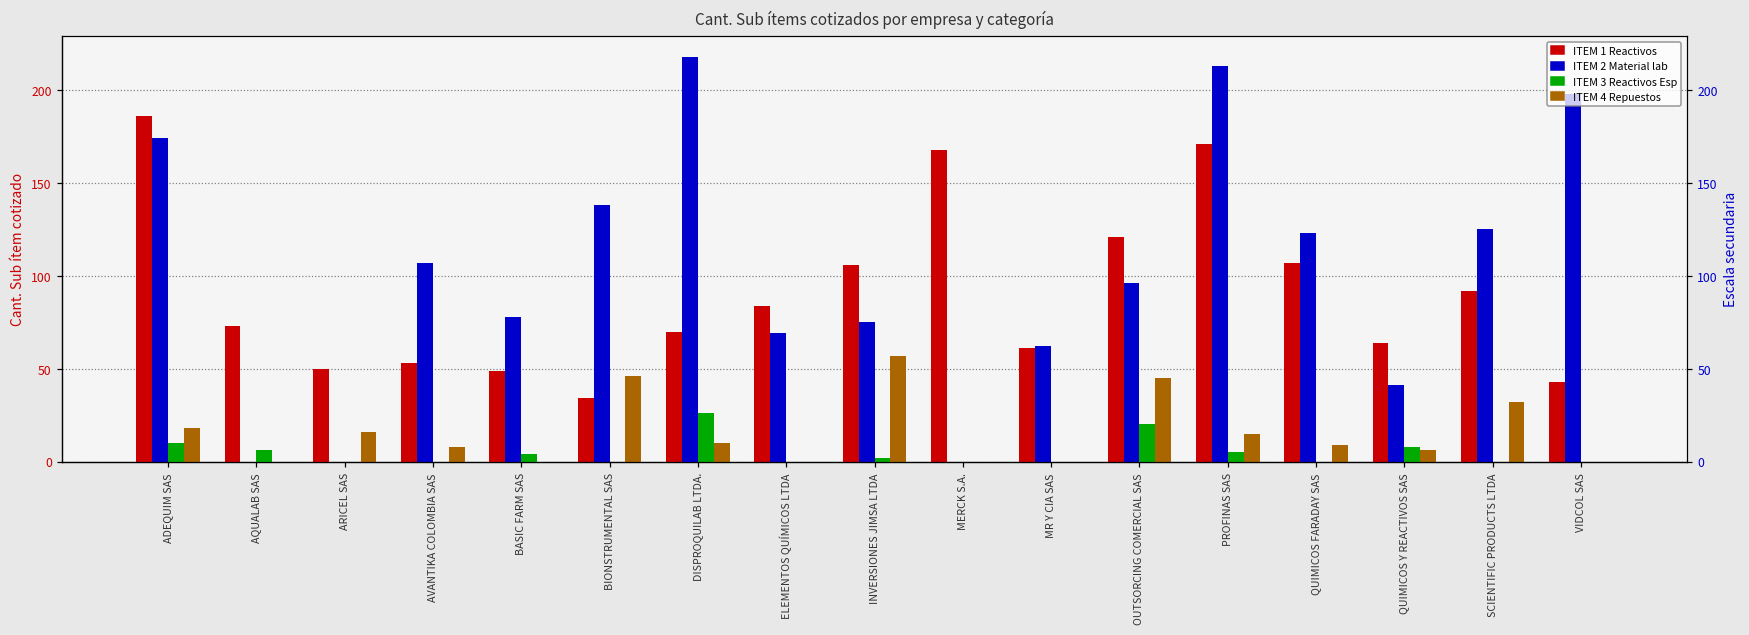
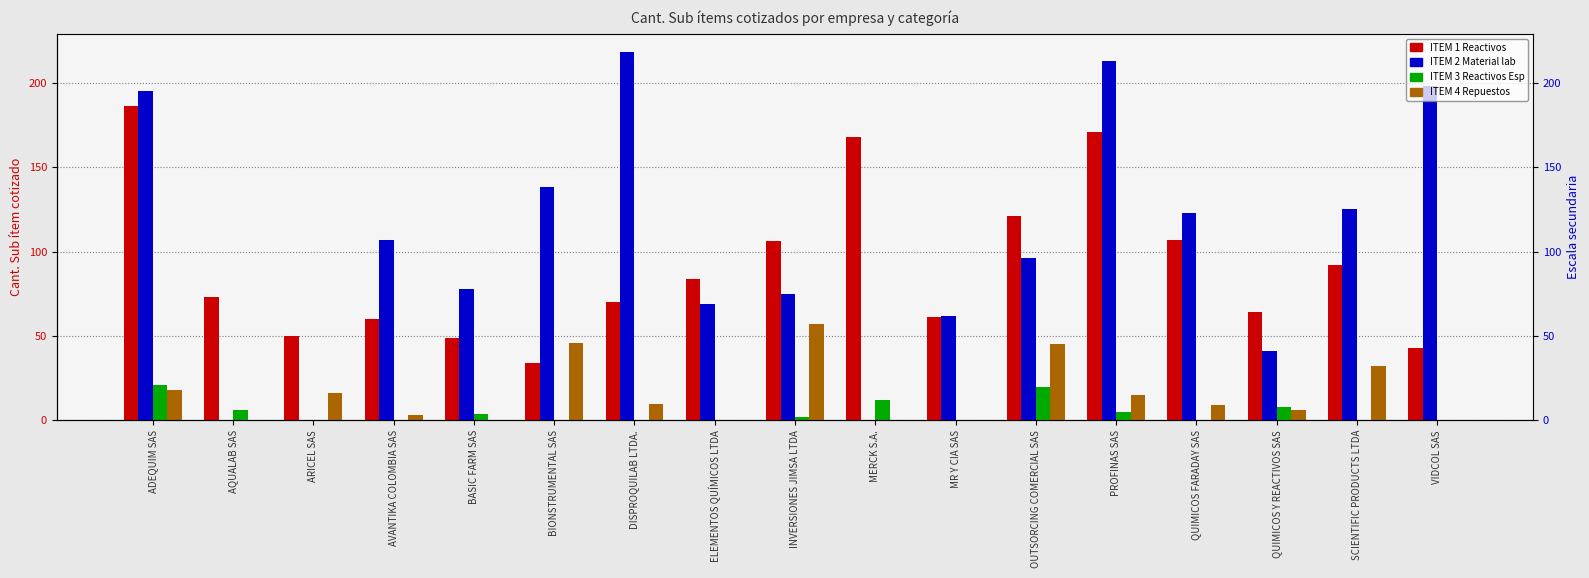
  {
    "ITEM 1 Reactivos": {
      "ADEQUIM SAS": 186,
      "AQUALAB SAS": 73,
      "ARICEL SAS": 50,
-     "AVANTIKA COLOMBIA SAS": 53,
+     "AVANTIKA COLOMBIA SAS": 60,
      "BASIC FARM SAS": 49,
      "BIONSTRUMENTAL SAS": 34,
      "DISPROQUILAB LTDA.": 70,
      "ELEMENTOS QUÍMICOS LTDA": 84,
      "INVERSIONES JIMSA LTDA": 106,
      "MERCK S.A.": 168,
      "MR Y CIA SAS": 61,
      "OUTSORCING COMERCIAL SAS": 121,
      "PROFINAS SAS": 171,
      "QUIMICOS FARADAY SAS": 107,
      "QUIMICOS Y REACTIVOS SAS": 64,
      "SCIENTIFIC PRODUCTS LTDA": 92,
      "VIDCOL SAS": 43
    },
    "ITEM 2 Material lab": {
-     "ADEQUIM SAS": 174,
+     "ADEQUIM SAS": 195,
      "AQUALAB SAS": 0,
      "ARICEL SAS": 0,
      "AVANTIKA COLOMBIA SAS": 107,
      "BASIC FARM SAS": 78,
      "BIONSTRUMENTAL SAS": 138,
      "DISPROQUILAB LTDA.": 218,
      "ELEMENTOS QUÍMICOS LTDA": 69,
      "INVERSIONES JIMSA LTDA": 75,
      "MERCK S.A.": 0,
      "MR Y CIA SAS": 62,
      "OUTSORCING COMERCIAL SAS": 96,
      "PROFINAS SAS": 213,
      "QUIMICOS FARADAY SAS": 123,
      "QUIMICOS Y REACTIVOS SAS": 41,
      "SCIENTIFIC PRODUCTS LTDA": 125
    },
    "ITEM 3 Reactivos Esp": {
-     "ADEQUIM SAS": 10,
+     "ADEQUIM SAS": 21,
      "AQUALAB SAS": 6,
      "ARICEL SAS": 0,
      "AVANTIKA COLOMBIA SAS": 0,
      "BASIC FARM SAS": 4,
      "BIONSTRUMENTAL SAS": 0,
-     "DISPROQUILAB LTDA.": 26,
+     "DISPROQUILAB LTDA.": 0,
      "ELEMENTOS QUÍMICOS LTDA": 0,
      "INVERSIONES JIMSA LTDA": 2,
-     "MERCK S.A.": 0,
+     "MERCK S.A.": 12,
      "MR Y CIA SAS": 0,
      "OUTSORCING COMERCIAL SAS": 20,
      "PROFINAS SAS": 5,
      "QUIMICOS FARADAY SAS": 0,
      "QUIMICOS Y REACTIVOS SAS": 8,
      "SCIENTIFIC PRODUCTS LTDA": 0,
      "VIDCOL SAS": 0
    },
    "ITEM 4 Repuestos": {
      "ADEQUIM SAS": 18,
      "AQUALAB SAS": 0,
      "ARICEL SAS": 16,
-     "AVANTIKA COLOMBIA SAS": 8,
+     "AVANTIKA COLOMBIA SAS": 3,
      "BASIC FARM SAS": 0,
      "BIONSTRUMENTAL SAS": 46,
      "DISPROQUILAB LTDA.": 10,
      "ELEMENTOS QUÍMICOS LTDA": 0,
      "INVERSIONES JIMSA LTDA": 57,
      "MERCK S.A.": 0,
      "MR Y CIA SAS": 0,
      "OUTSORCING COMERCIAL SAS": 45,
      "PROFINAS SAS": 15,
      "QUIMICOS FARADAY SAS": 9,
      "QUIMICOS Y REACTIVOS SAS": 6,
      "SCIENTIFIC PRODUCTS LTDA": 32,
      "VIDCOL SAS": 0
    }
  }
